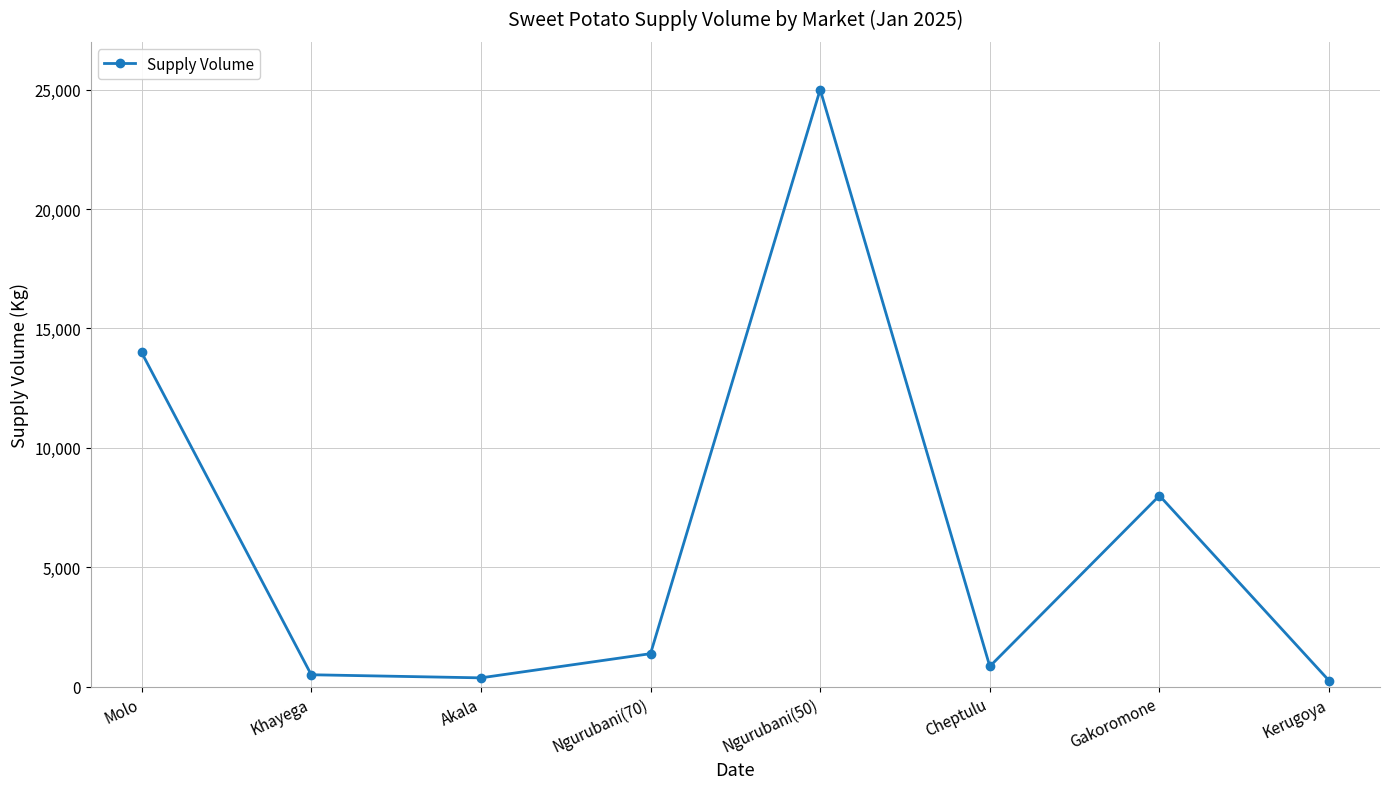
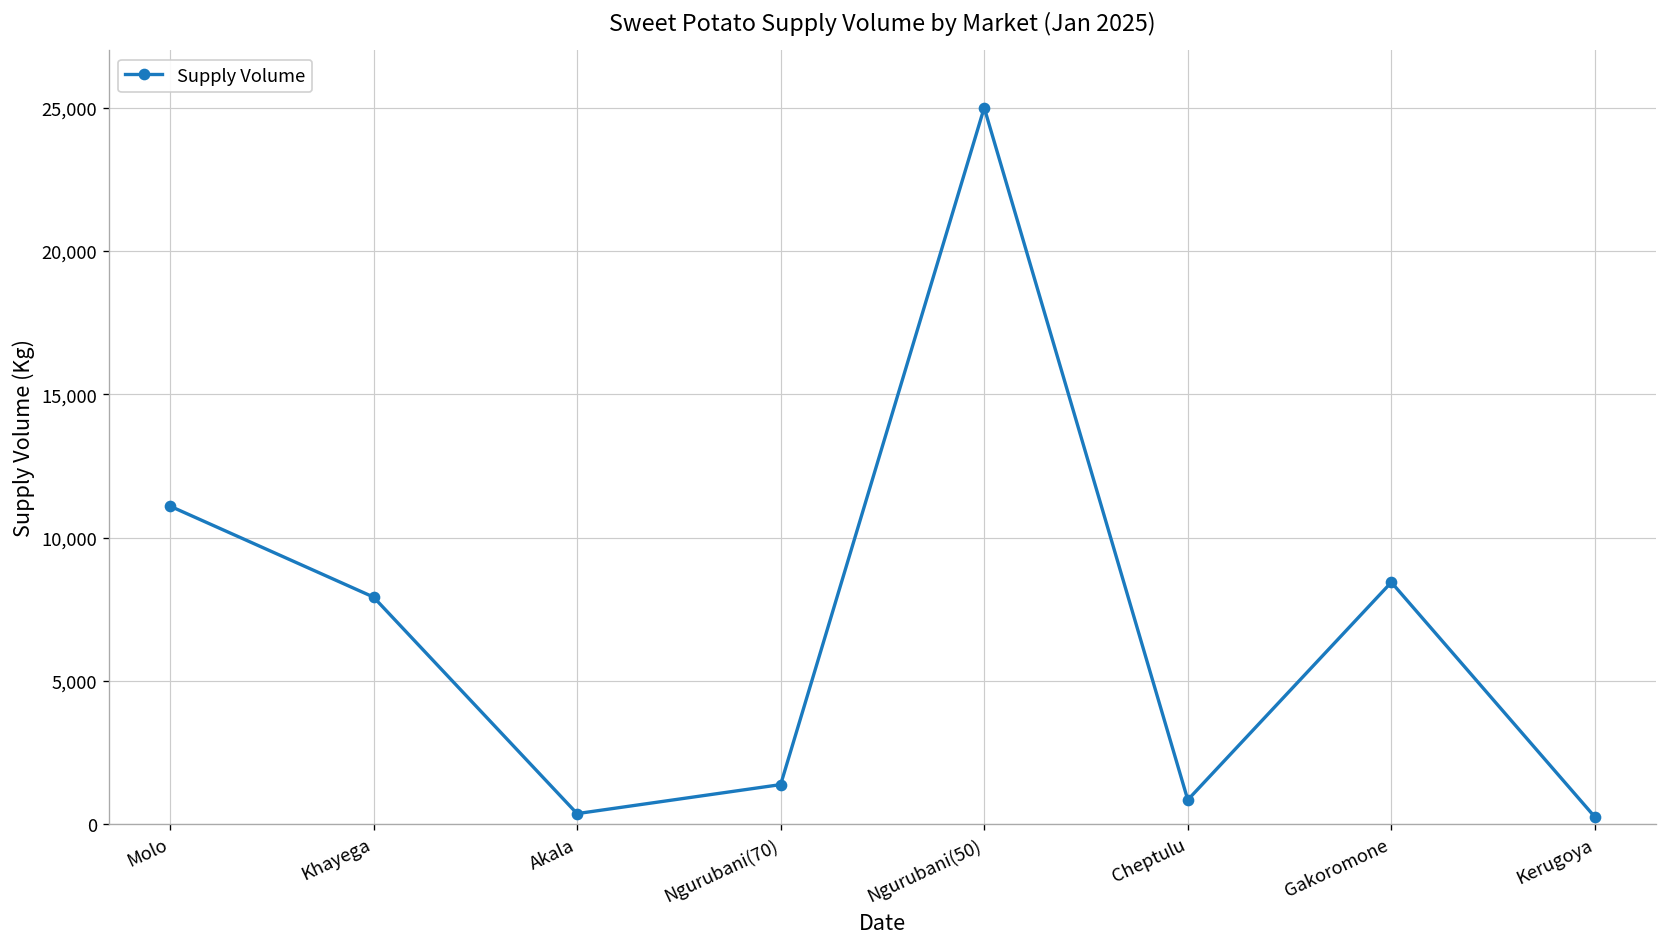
  {
-   "Molo": "14,000",
-   "Khayega": "500",
+   "Molo": "11,100",
+   "Khayega": "7,900",
    "Akala": "400",
    "Ngurubani(70)": "1,400",
    "Ngurubani(50)": "25,000",
    "Cheptulu": "900",
-   "Gakoromone": "8,000",
+   "Gakoromone": "8,400",
    "Kerugoya": "300"
  }
